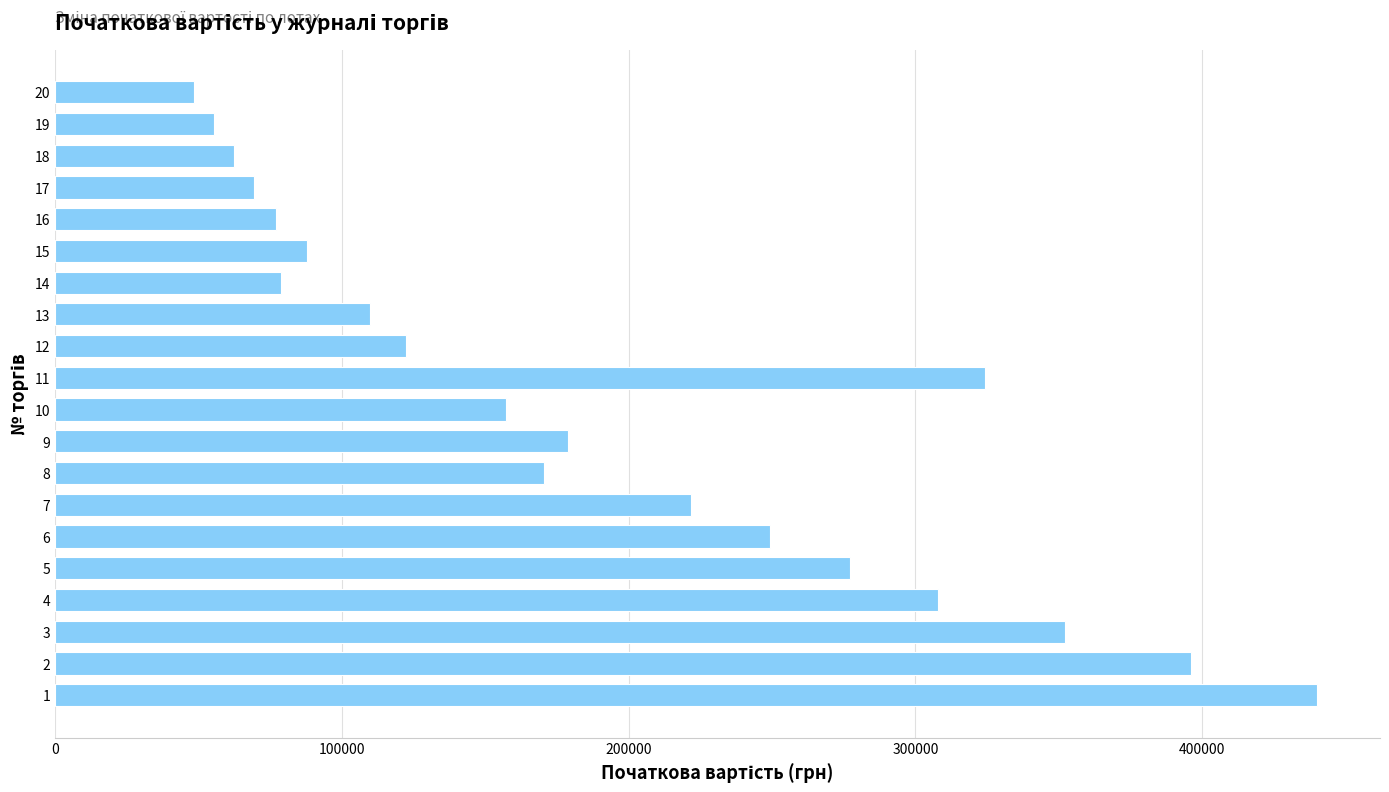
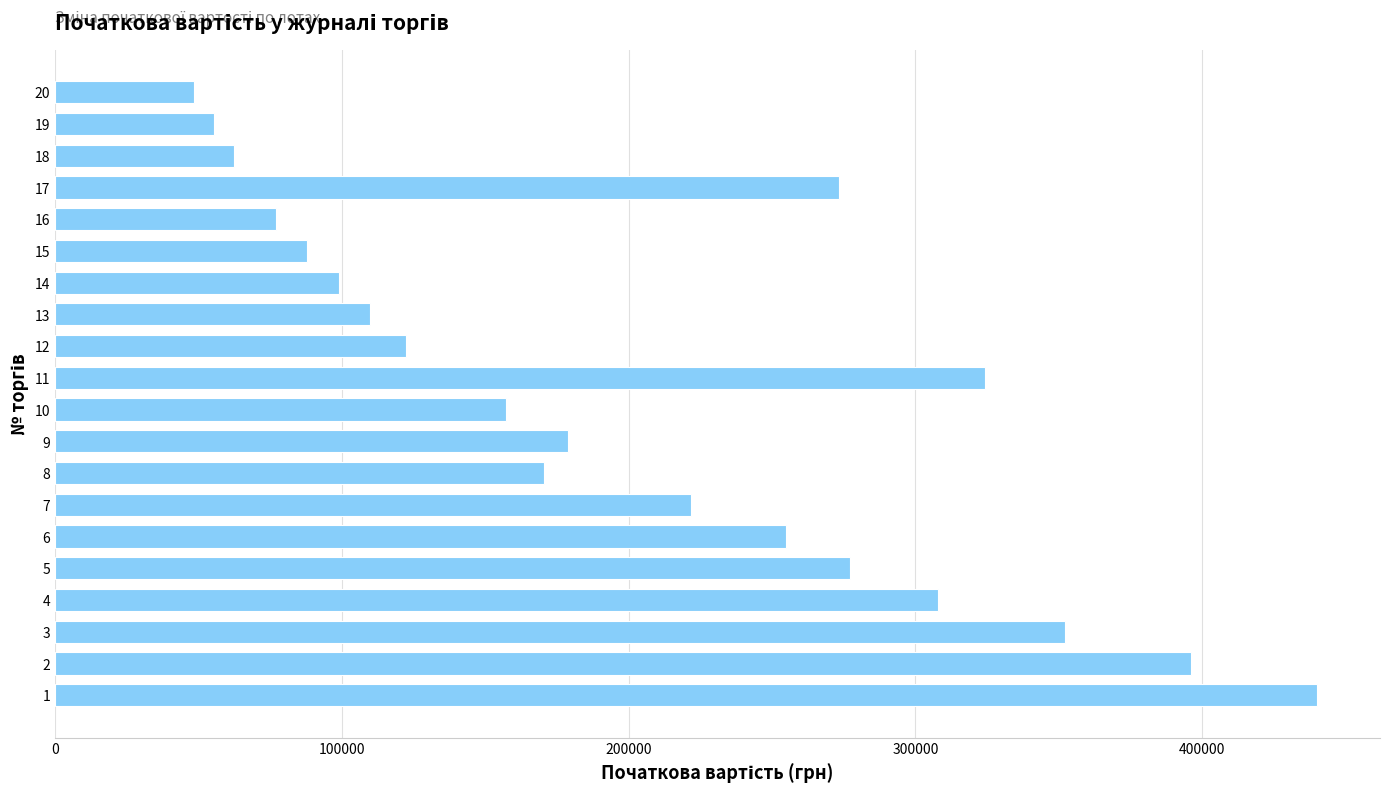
  {
    "20": 49000,
    "19": 55000,
    "18": 62000,
-   "17": 69000,
+   "17": 273000,
    "16": 77000,
    "15": 88000,
-   "14": 79000,
+   "14": 99000,
    "13": 110000,
    "12": 122000,
    "11": 324000,
    "10": 157000,
    "9": 179000,
    "8": 170000,
    "7": 222000,
-   "6": 249000,
+   "6": 255000,
    "5": 277000,
    "4": 308000,
    "3": 352000,
    "2": 396000,
    "1": 440000
  }
